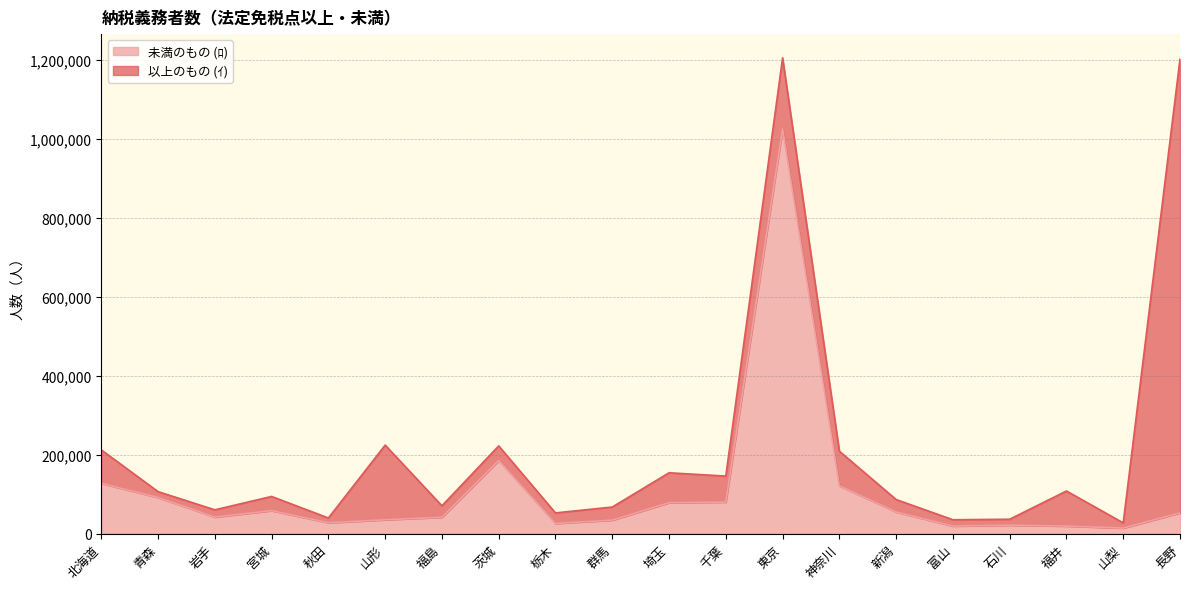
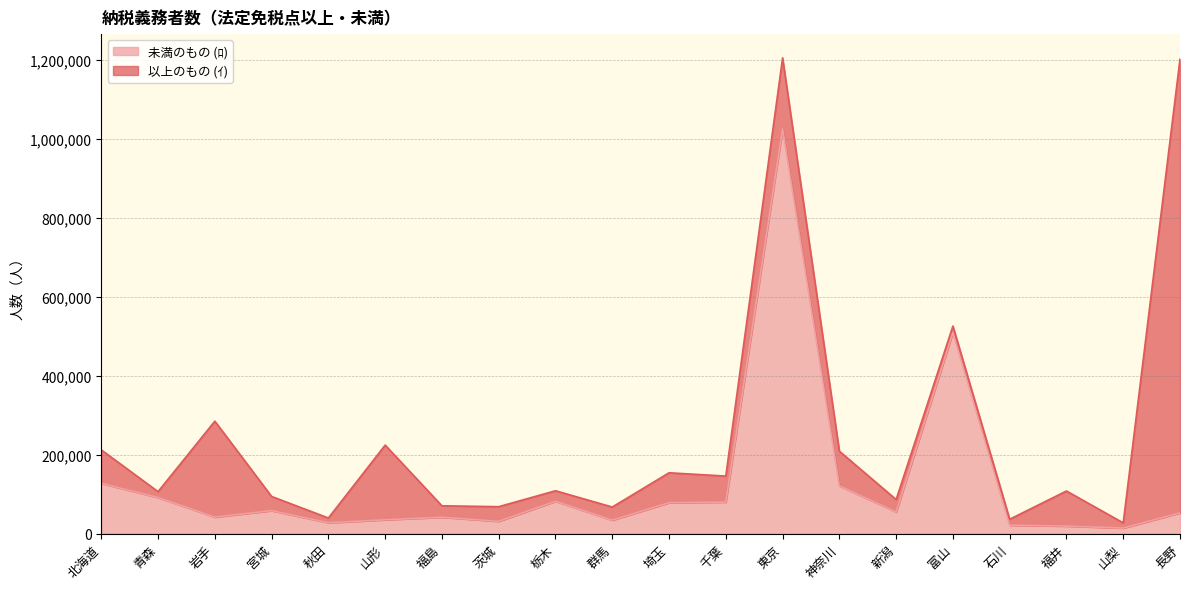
  {
    "未満のもの (ﾛ)": {
      "北海道": "130,000",
      "青森": "90,000",
      "岩手": "40,000",
      "宮城": "60,000",
      "秋田": "30,000",
      "山形": "30,000",
      "福島": "40,000",
-     "茨城": "180,000",
-     "栃木": "30,000",
+     "茨城": "30,000",
+     "栃木": "80,000",
      "群馬": "30,000",
      "埼玉": "80,000",
      "千葉": "80,000",
      "東京": "1,020,000",
      "神奈川": "120,000",
      "新潟": "50,000",
-     "富山": "20,000",
+     "富山": "510,000",
      "石川": "20,000",
      "福井": "20,000",
      "山梨": "10,000",
      "長野": "50,000"
    },
    "以上のもの (ｲ)": {
      "北海道": "80,000",
      "青森": "10,000",
-     "岩手": "20,000",
+     "岩手": "240,000",
      "宮城": "40,000",
      "秋田": "10,000",
      "山形": "190,000",
      "福島": "30,000",
      "茨城": "40,000",
      "栃木": "30,000",
      "群馬": "30,000",
      "埼玉": "80,000",
      "千葉": "70,000",
      "東京": "180,000",
      "神奈川": "90,000",
      "新潟": "30,000",
      "富山": "20,000",
      "石川": "20,000",
      "福井": "90,000",
      "山梨": "10,000",
      "長野": "1,150,000"
    }
  }
